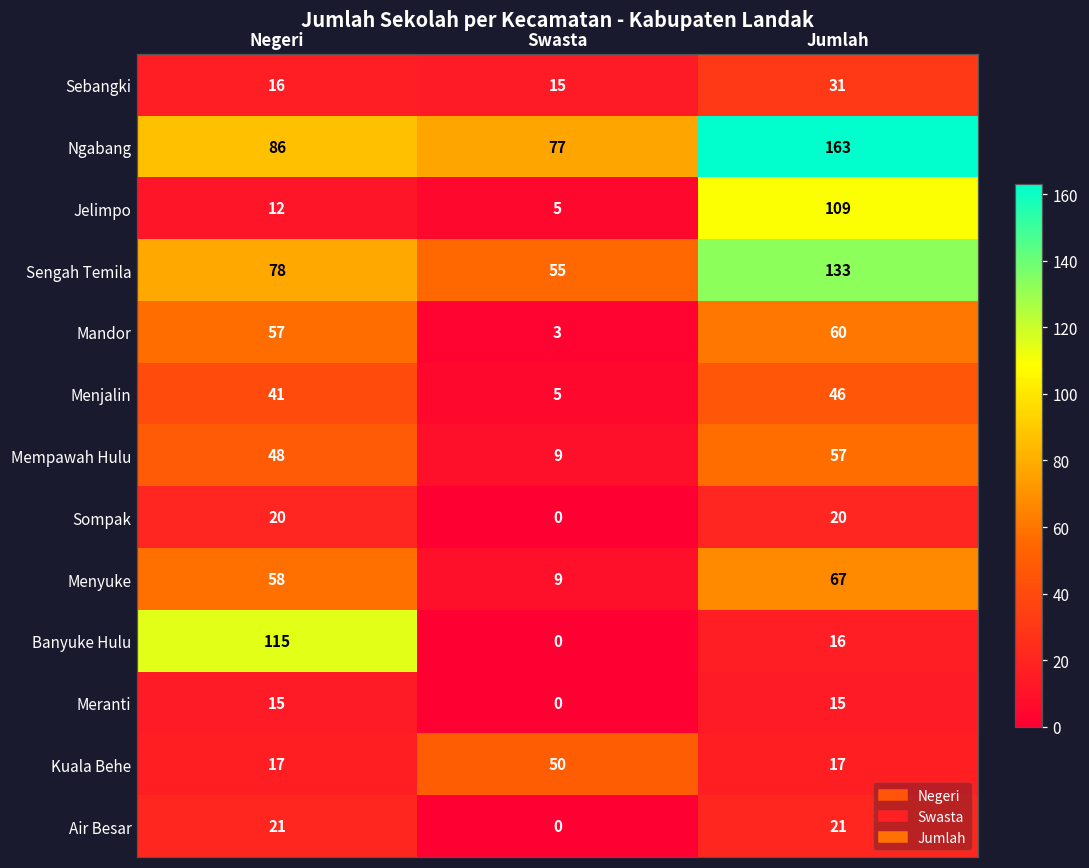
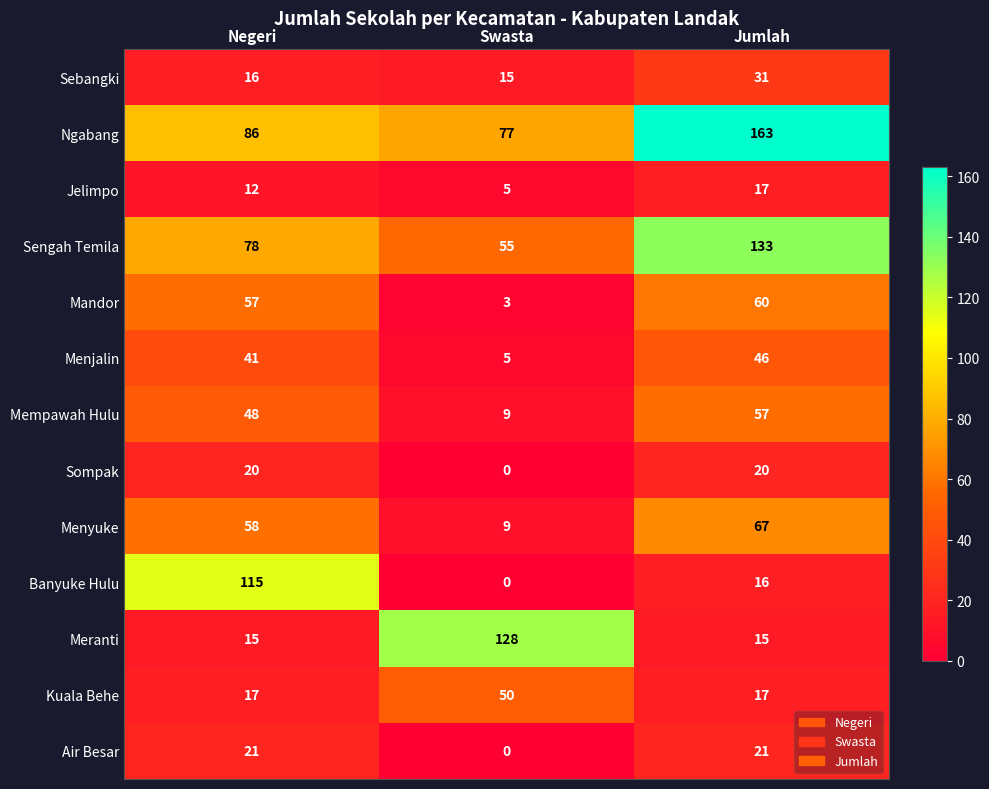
  {
    "Sebangki": {
      "Negeri": 16,
      "Swasta": 15,
      "Jumlah": 31
    },
    "Ngabang": {
      "Negeri": 86,
      "Swasta": 77,
      "Jumlah": 163
    },
    "Jelimpo": {
      "Negeri": 12,
      "Swasta": 5,
-     "Jumlah": 109
+     "Jumlah": 17
    },
    "Sengah Temila": {
      "Negeri": 78,
      "Swasta": 55,
      "Jumlah": 133
    },
    "Mandor": {
      "Negeri": 57,
      "Swasta": 3,
      "Jumlah": 60
    },
    "Menjalin": {
      "Negeri": 41,
      "Swasta": 5,
      "Jumlah": 46
    },
    "Mempawah Hulu": {
      "Negeri": 48,
      "Swasta": 9,
      "Jumlah": 57
    },
    "Sompak": {
      "Negeri": 20,
      "Swasta": 0,
      "Jumlah": 20
    },
    "Menyuke": {
      "Negeri": 58,
      "Swasta": 9,
      "Jumlah": 67
    },
    "Banyuke Hulu": {
      "Negeri": 115,
      "Swasta": 0,
      "Jumlah": 16
    },
    "Meranti": {
      "Negeri": 15,
-     "Swasta": 0,
+     "Swasta": 128,
      "Jumlah": 15
    },
    "Kuala Behe": {
      "Negeri": 17,
      "Swasta": 50,
      "Jumlah": 17
    },
    "Air Besar": {
      "Negeri": 21,
      "Swasta": 0,
      "Jumlah": 21
    }
  }
